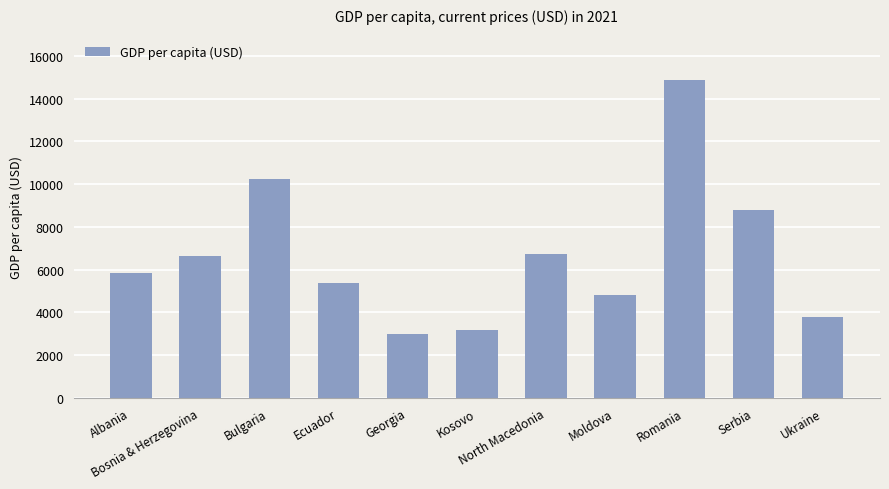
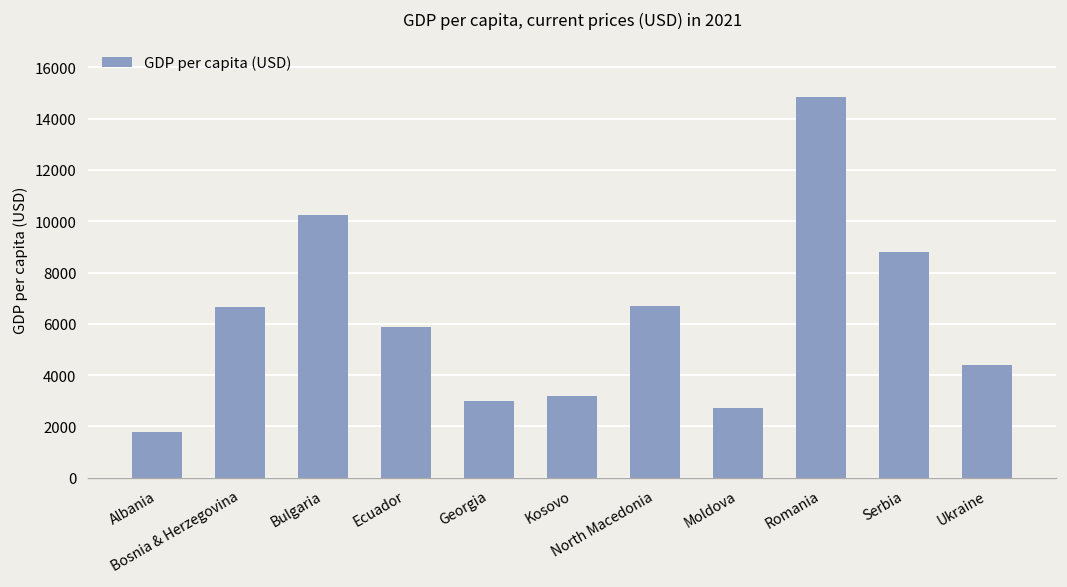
  {
-   "Albania": 5800,
+   "Albania": 1800,
    "Bosnia & Herzegovina": 6600,
    "Bulgaria": 10300,
-   "Ecuador": 5400,
+   "Ecuador": 5900,
    "Georgia": 3000,
    "Kosovo": 3200,
    "North Macedonia": 6700,
-   "Moldova": 4800,
+   "Moldova": 2700,
    "Romania": 14900,
    "Serbia": 8800,
-   "Ukraine": 3800
+   "Ukraine": 4400
  }
